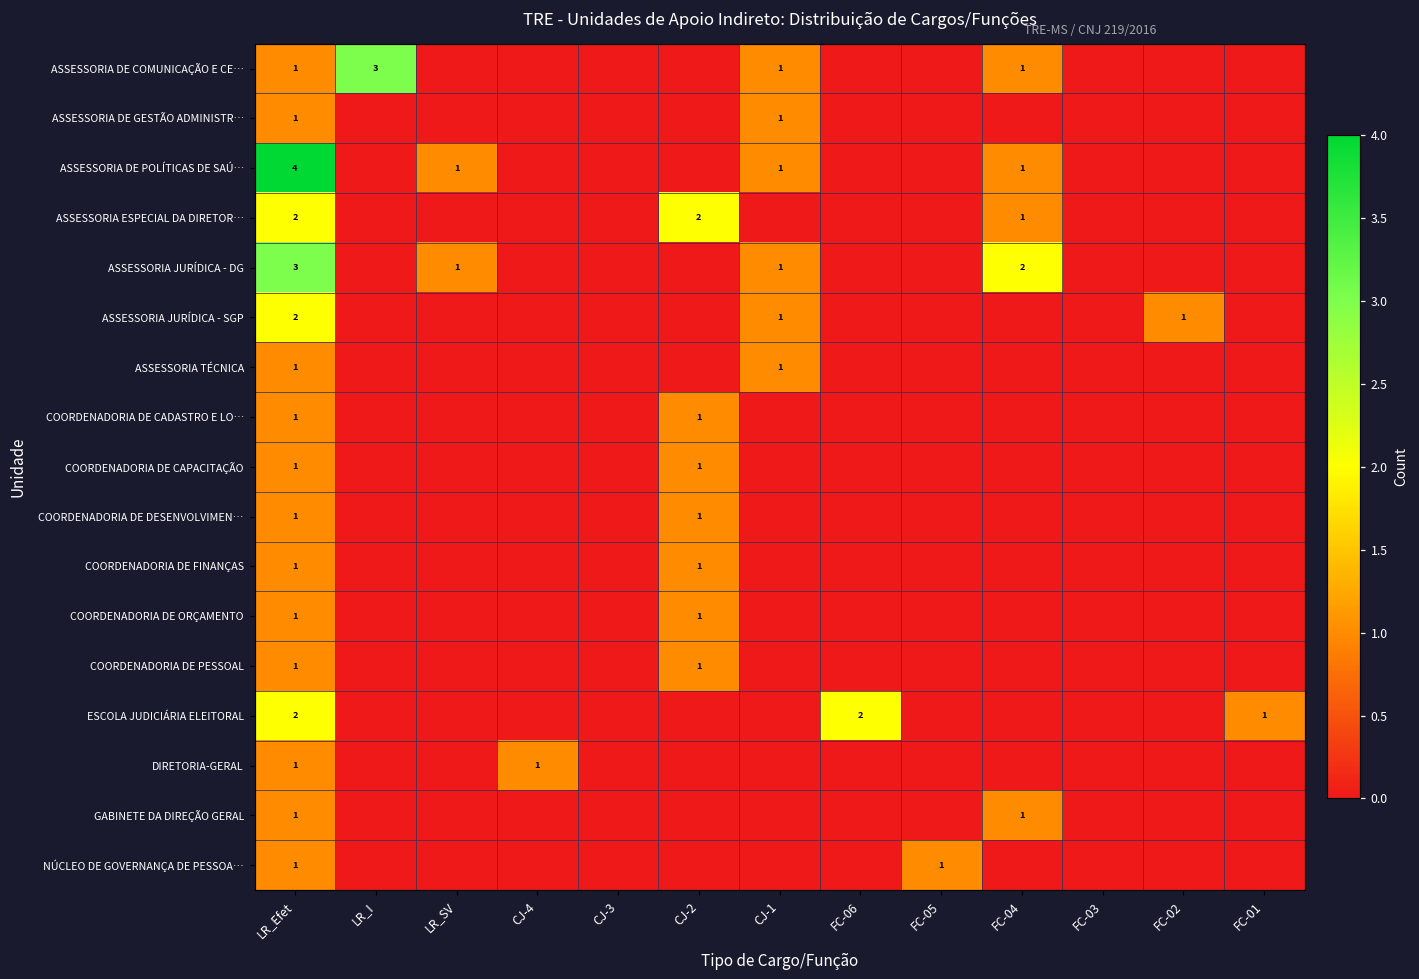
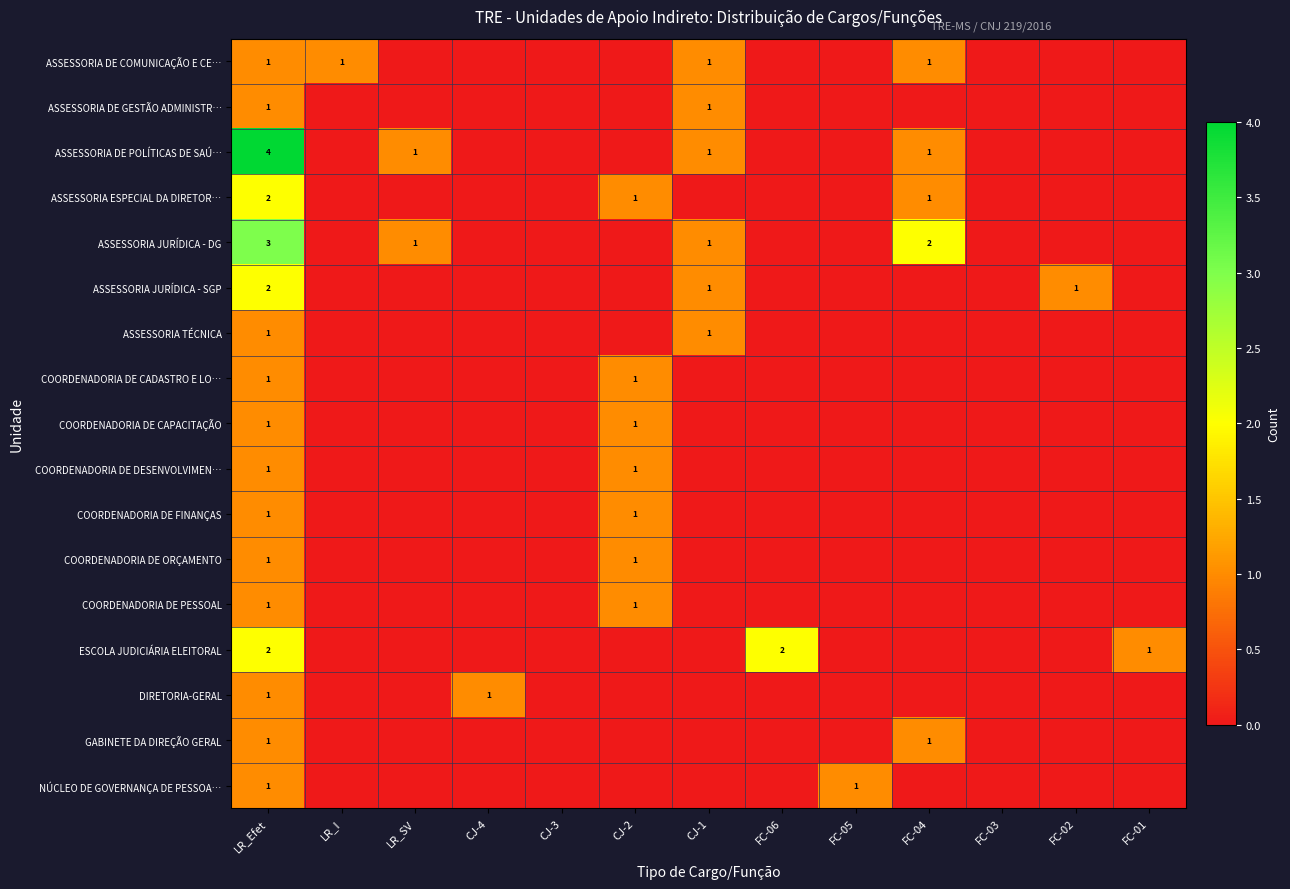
  {
    "ASSESSORIA DE COMUNICAÇÃO E CE…": {
      "LR_Efet": 1,
-     "LR_I": 3,
+     "LR_I": 1,
      "CJ-1": 1,
      "FC-04": 1
    },
    "ASSESSORIA DE GESTÃO ADMINISTR…": {
      "LR_Efet": 1,
      "CJ-1": 1
    },
    "ASSESSORIA DE POLÍTICAS DE SAÚ…": {
      "LR_Efet": 4,
      "LR_SV": 1,
      "CJ-1": 1,
      "FC-04": 1
    },
    "ASSESSORIA ESPECIAL DA DIRETOR…": {
      "LR_Efet": 2,
-     "CJ-2": 2,
+     "CJ-2": 1,
      "FC-04": 1
    },
    "ASSESSORIA JURÍDICA - DG": {
      "LR_Efet": 3,
      "LR_SV": 1,
      "CJ-1": 1,
      "FC-04": 2
    },
    "ASSESSORIA JURÍDICA - SGP": {
      "LR_Efet": 2,
      "CJ-1": 1,
      "FC-02": 1
    },
    "ASSESSORIA TÉCNICA": {
      "LR_Efet": 1,
      "CJ-1": 1
    },
    "COORDENADORIA DE CADASTRO E LO…": {
      "LR_Efet": 1,
      "CJ-2": 1
    },
    "COORDENADORIA DE CAPACITAÇÃO": {
      "LR_Efet": 1,
      "CJ-2": 1
    },
    "COORDENADORIA DE DESENVOLVIMEN…": {
      "LR_Efet": 1,
      "CJ-2": 1
    },
    "COORDENADORIA DE FINANÇAS": {
      "LR_Efet": 1,
      "CJ-2": 1
    },
    "COORDENADORIA DE ORÇAMENTO": {
      "LR_Efet": 1,
      "CJ-2": 1
    },
    "COORDENADORIA DE PESSOAL": {
      "LR_Efet": 1,
      "CJ-2": 1
    },
    "ESCOLA JUDICIÁRIA ELEITORAL": {
      "LR_Efet": 2,
      "FC-06": 2,
      "FC-01": 1
    },
    "DIRETORIA-GERAL": {
      "LR_Efet": 1,
      "CJ-4": 1
    },
    "GABINETE DA DIREÇÃO GERAL": {
      "LR_Efet": 1,
      "FC-04": 1
    },
    "NÚCLEO DE GOVERNANÇA DE PESSOA…": {
      "LR_Efet": 1,
      "FC-05": 1
    }
  }
